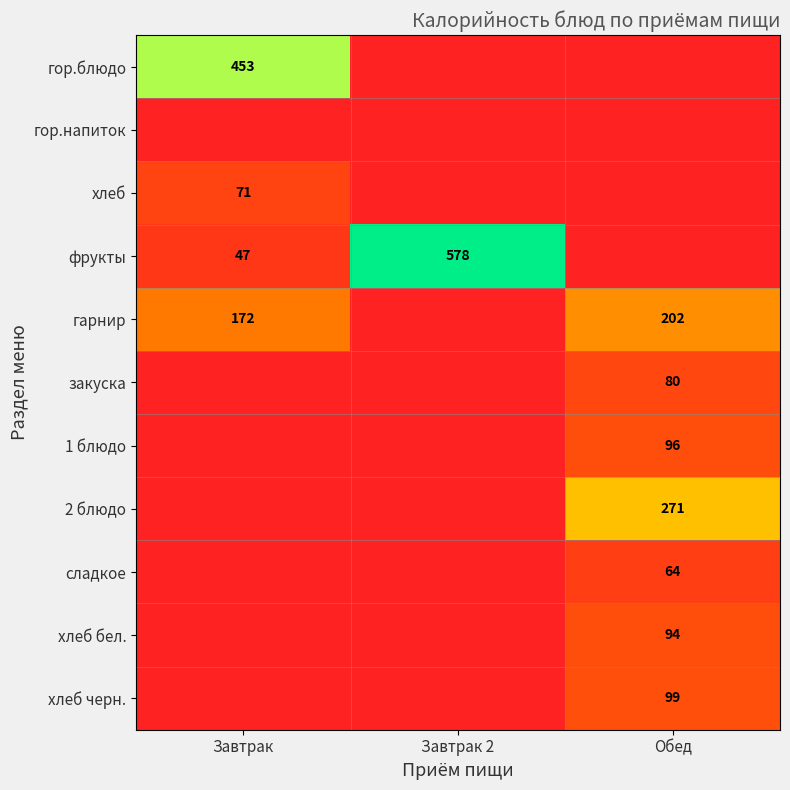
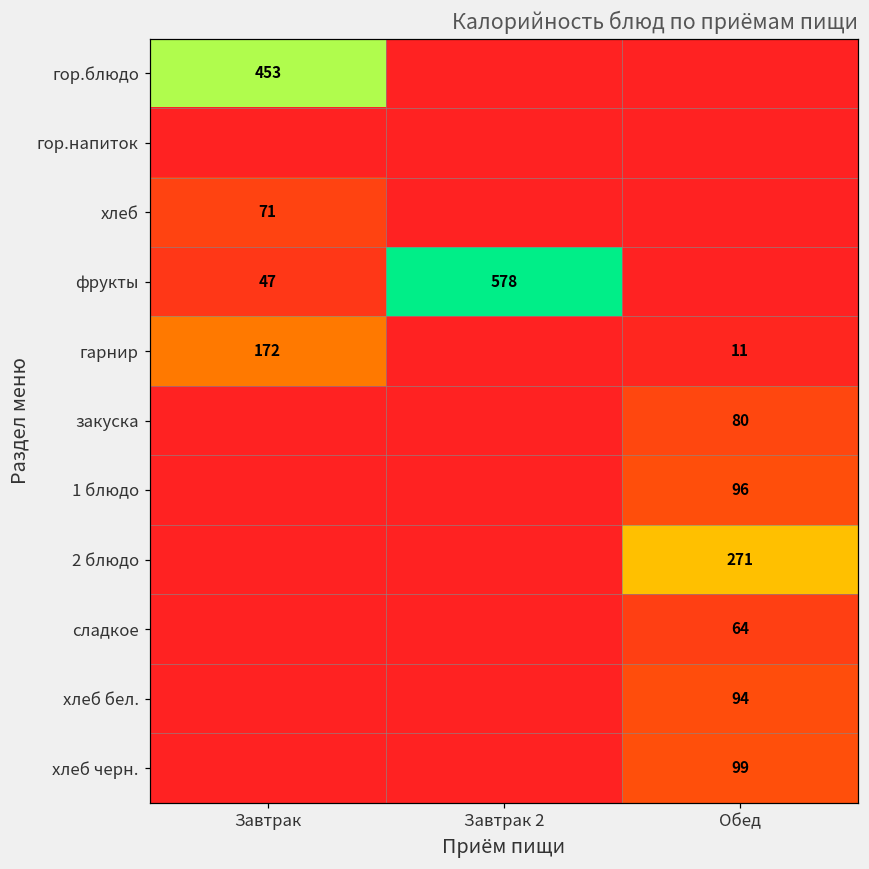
  {
    "гор.блюдо": {
      "Завтрак": 453
    },
    "хлеб": {
      "Завтрак": 71
    },
    "фрукты": {
      "Завтрак": 47,
      "Завтрак 2": 578
    },
    "гарнир": {
      "Завтрак": 172,
-     "Обед": 202
+     "Обед": 11
    },
    "закуска": {
      "Обед": 80
    },
    "1 блюдо": {
      "Обед": 96
    },
    "2 блюдо": {
      "Обед": 271
    },
    "сладкое": {
      "Обед": 64
    },
    "хлеб бел.": {
      "Обед": 94
    },
    "хлеб черн.": {
      "Обед": 99
    }
  }
